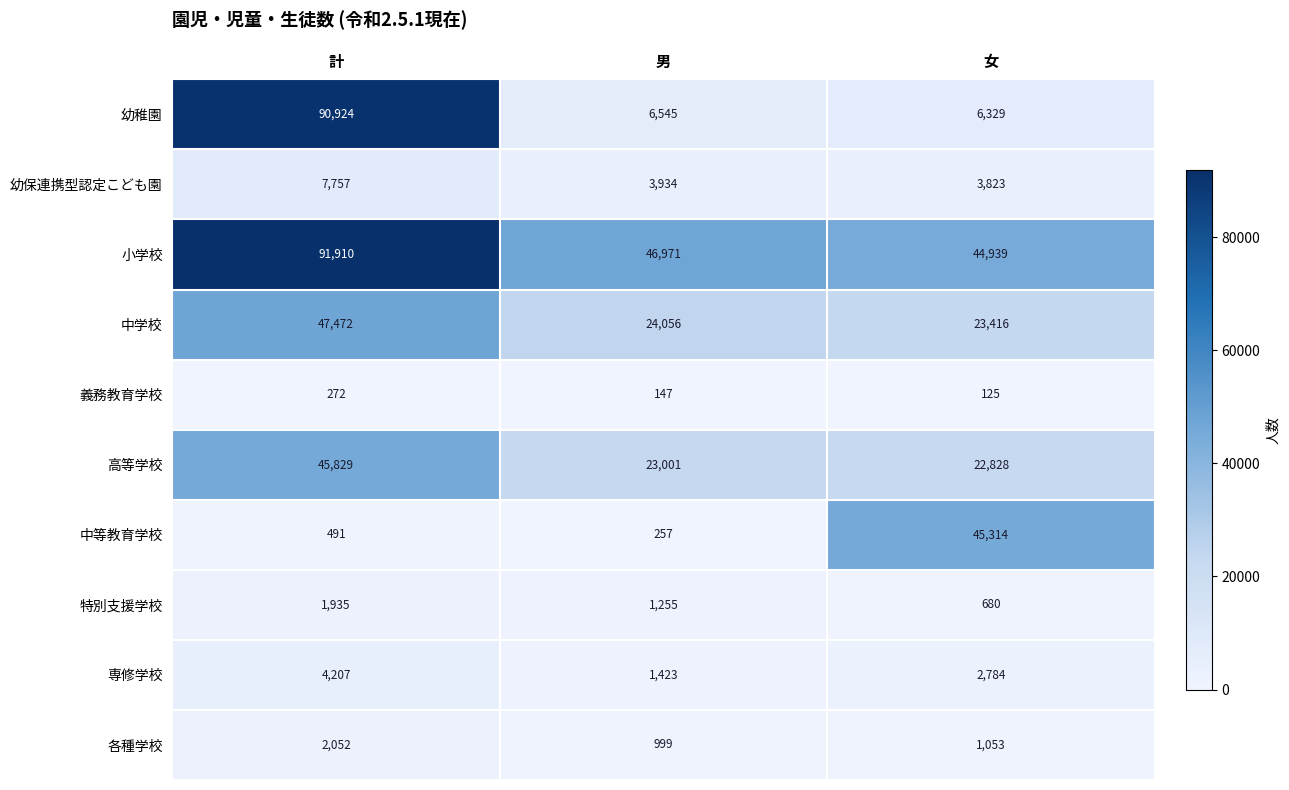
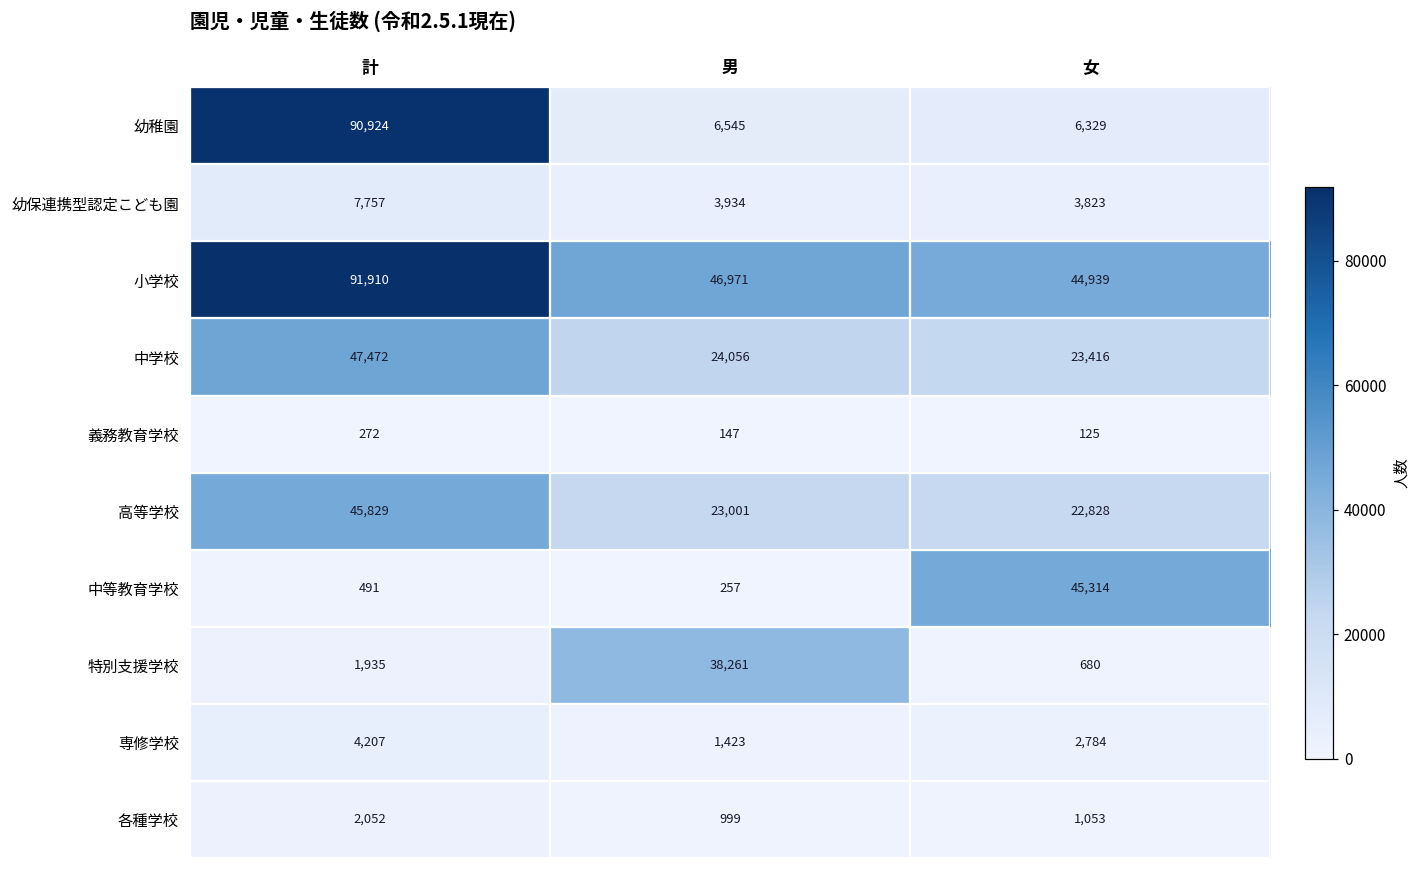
  {
    "幼稚園": {
      "計": "90,924",
      "男": "6,545",
      "女": "6,329"
    },
    "幼保連携型認定こども園": {
      "計": "7,757",
      "男": "3,934",
      "女": "3,823"
    },
    "小学校": {
      "計": "91,910",
      "男": "46,971",
      "女": "44,939"
    },
    "中学校": {
      "計": "47,472",
      "男": "24,056",
      "女": "23,416"
    },
    "義務教育学校": {
      "計": "272",
      "男": "147",
      "女": "125"
    },
    "高等学校": {
      "計": "45,829",
      "男": "23,001",
      "女": "22,828"
    },
    "中等教育学校": {
      "計": "491",
      "男": "257",
      "女": "45,314"
    },
    "特別支援学校": {
      "計": "1,935",
-     "男": "1,255",
+     "男": "38,261",
      "女": "680"
    },
    "専修学校": {
      "計": "4,207",
      "男": "1,423",
      "女": "2,784"
    },
    "各種学校": {
      "計": "2,052",
      "男": "999",
      "女": "1,053"
    }
  }
